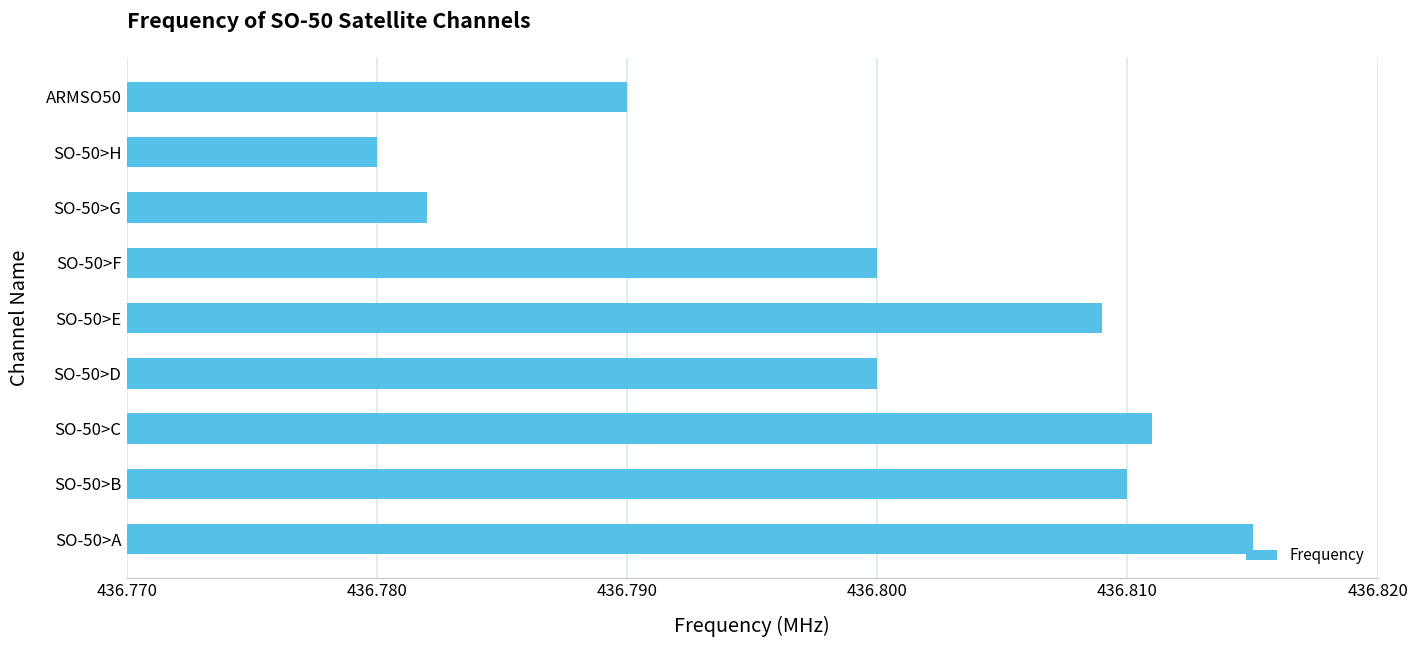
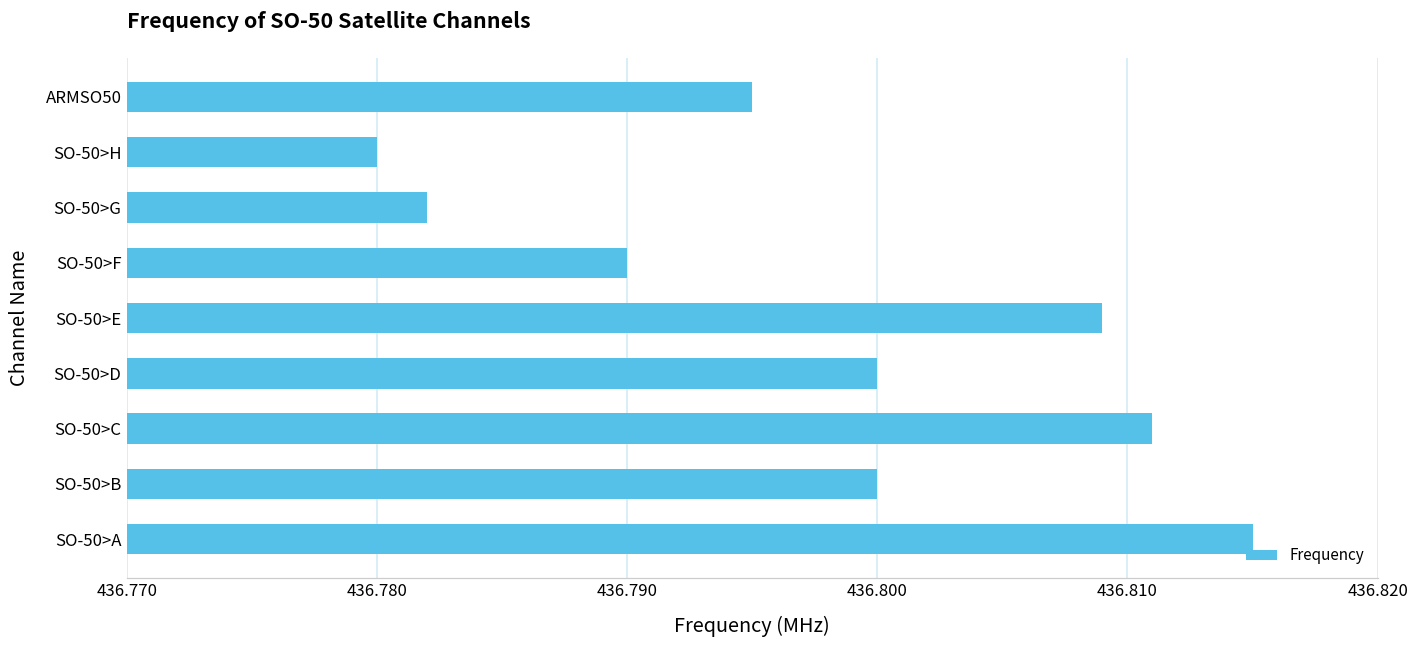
  {
-   "ARMSO50": 436.790,
+   "ARMSO50": 436.795,
    "SO-50>H": 436.780,
    "SO-50>G": 436.782,
-   "SO-50>F": 436.80,
+   "SO-50>F": 436.79,
    "SO-50>E": 436.809,
    "SO-50>D": 436.800,
    "SO-50>C": 436.811,
-   "SO-50>B": 436.81,
+   "SO-50>B": 436.80,
    "SO-50>A": 436.815
  }
